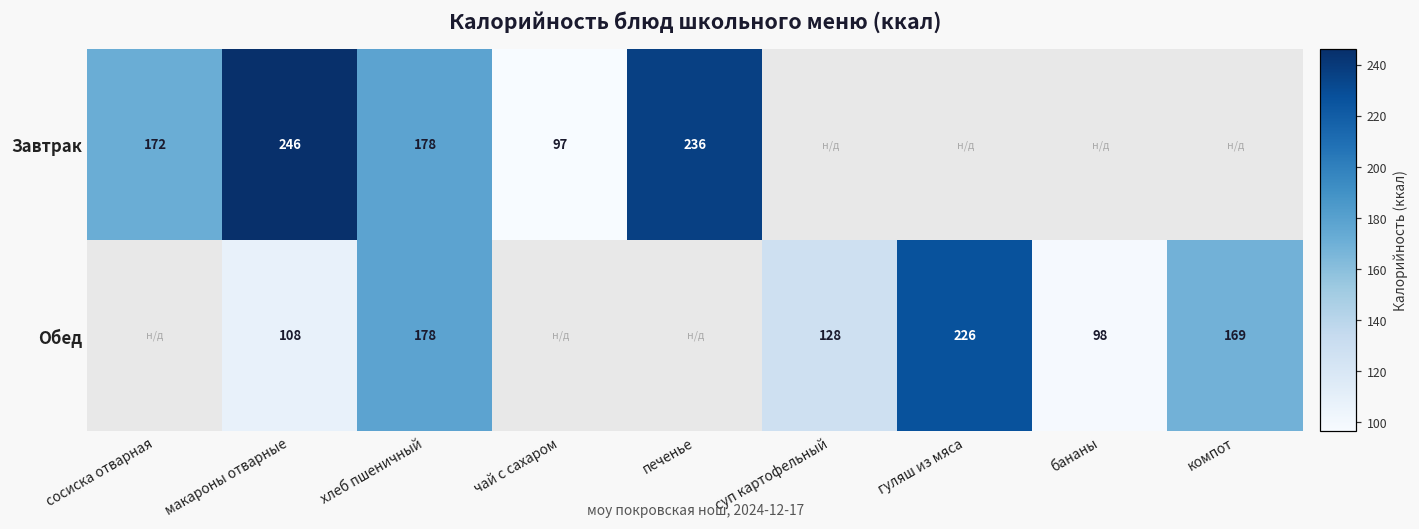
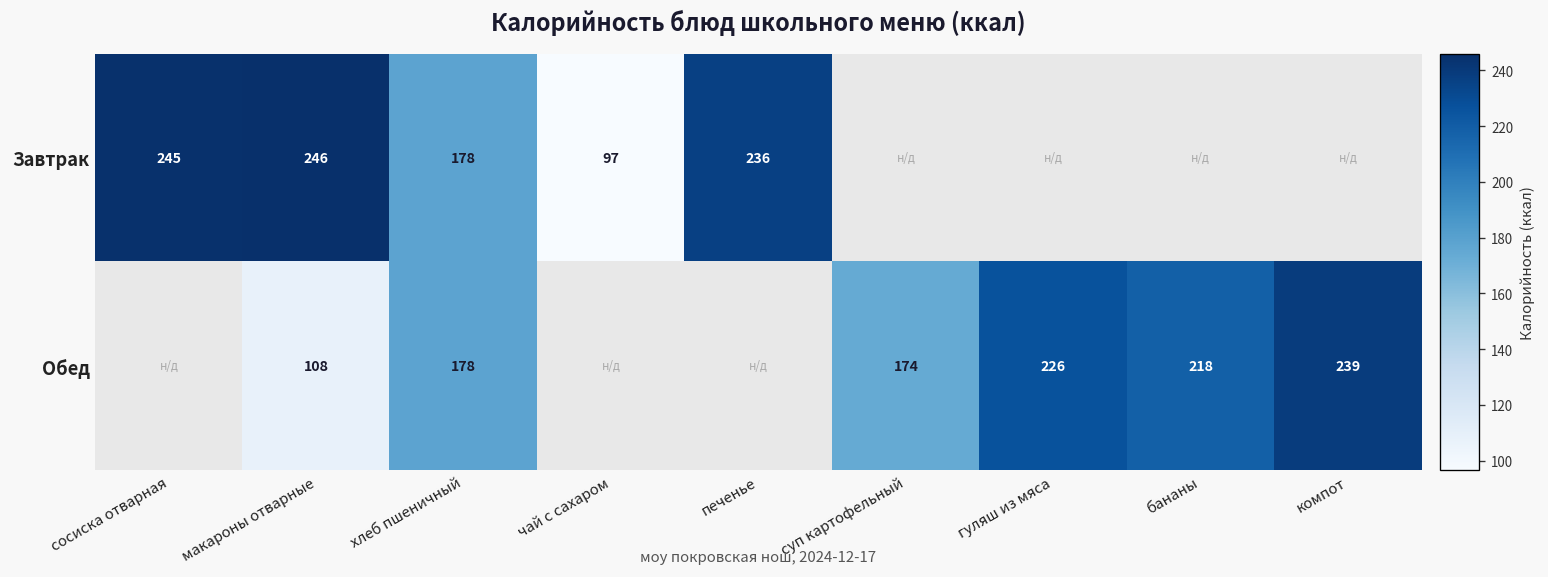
  {
    "Завтрак": {
-     "сосиска отварная": 172,
+     "сосиска отварная": 245,
      "макароны отварные": 246,
      "хлеб пшеничный": 178,
      "чай с сахаром": 97,
      "печенье": 236
    },
    "Обед": {
      "макароны отварные": 108,
      "хлеб пшеничный": 178,
-     "суп картофельный": 128,
+     "суп картофельный": 174,
      "гуляш из мяса": 226,
-     "бананы": 98,
-     "компот": 169
+     "бананы": 218,
+     "компот": 239
    }
  }
